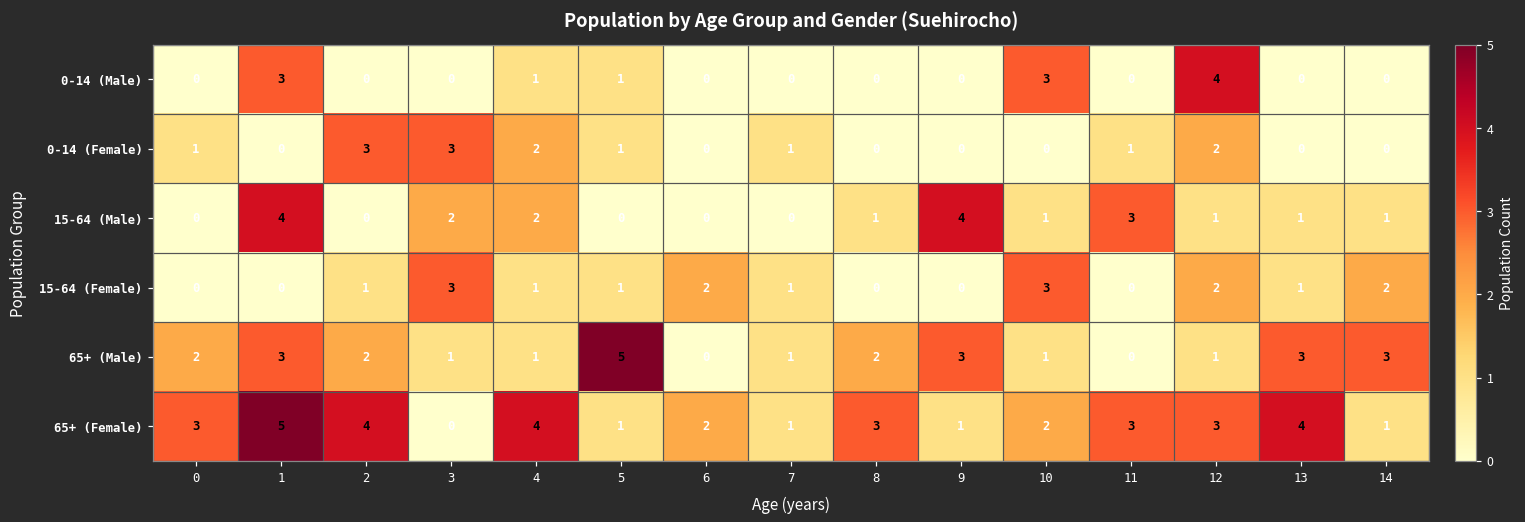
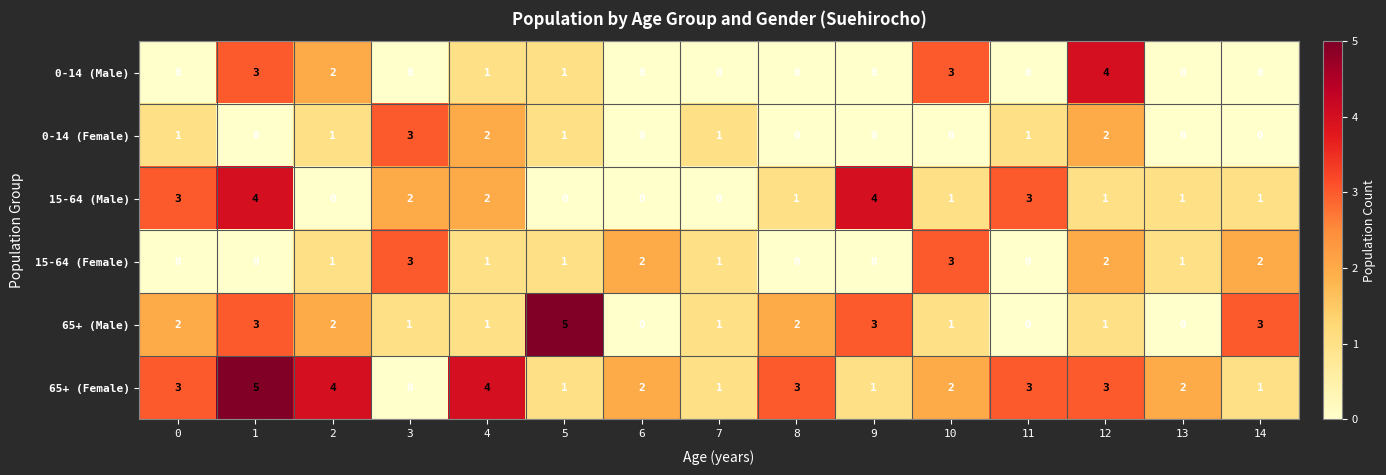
  {
    "0-14 (Male)": {
      "0": 0,
      "1": 3,
-     "2": 0,
+     "2": 2,
      "3": 0,
      "4": 1,
      "5": 1,
      "6": 0,
      "7": 0,
      "8": 0,
      "9": 0,
      "10": 3,
      "11": 0,
      "12": 4,
      "13": 0,
      "14": 0
    },
    "0-14 (Female)": {
      "0": 1,
      "1": 0,
-     "2": 3,
+     "2": 1,
      "3": 3,
      "4": 2,
      "5": 1,
      "6": 0,
      "7": 1,
      "8": 0,
      "9": 0,
      "10": 0,
      "11": 1,
      "12": 2,
      "13": 0,
      "14": 0
    },
    "15-64 (Male)": {
-     "0": 0,
+     "0": 3,
      "1": 4,
      "2": 0,
      "3": 2,
      "4": 2,
      "5": 0,
      "6": 0,
      "7": 0,
      "8": 1,
      "9": 4,
      "10": 1,
      "11": 3,
      "12": 1,
      "13": 1,
      "14": 1
    },
    "15-64 (Female)": {
      "0": 0,
      "1": 0,
      "2": 1,
      "3": 3,
      "4": 1,
      "5": 1,
      "6": 2,
      "7": 1,
      "8": 0,
      "9": 0,
      "10": 3,
      "11": 0,
      "12": 2,
      "13": 1,
      "14": 2
    },
    "65+ (Male)": {
      "0": 2,
      "1": 3,
      "2": 2,
      "3": 1,
      "4": 1,
      "5": 5,
      "6": 0,
      "7": 1,
      "8": 2,
      "9": 3,
      "10": 1,
      "11": 0,
      "12": 1,
-     "13": 3,
+     "13": 0,
      "14": 3
    },
    "65+ (Female)": {
      "0": 3,
      "1": 5,
      "2": 4,
      "3": 0,
      "4": 4,
      "5": 1,
      "6": 2,
      "7": 1,
      "8": 3,
      "9": 1,
      "10": 2,
      "11": 3,
      "12": 3,
-     "13": 4,
+     "13": 2,
      "14": 1
    }
  }
